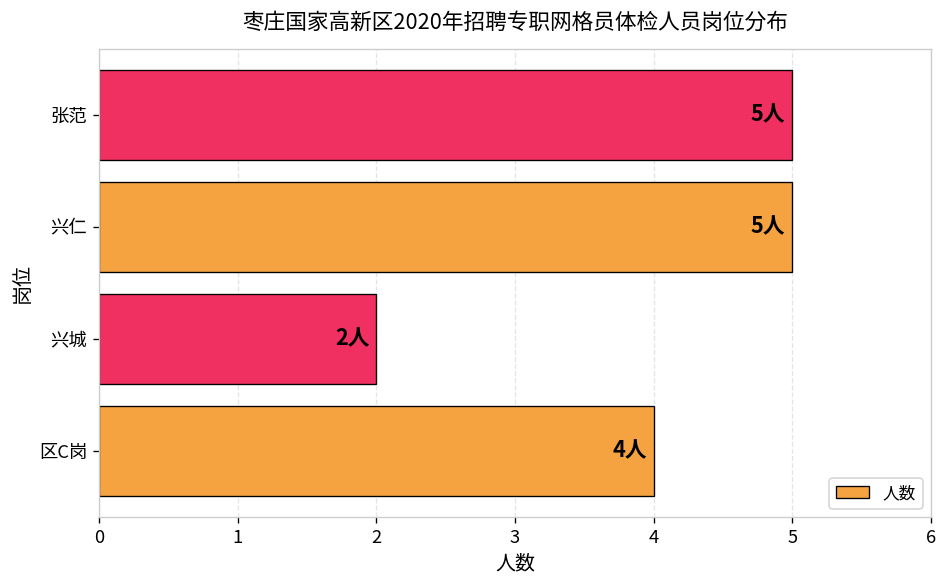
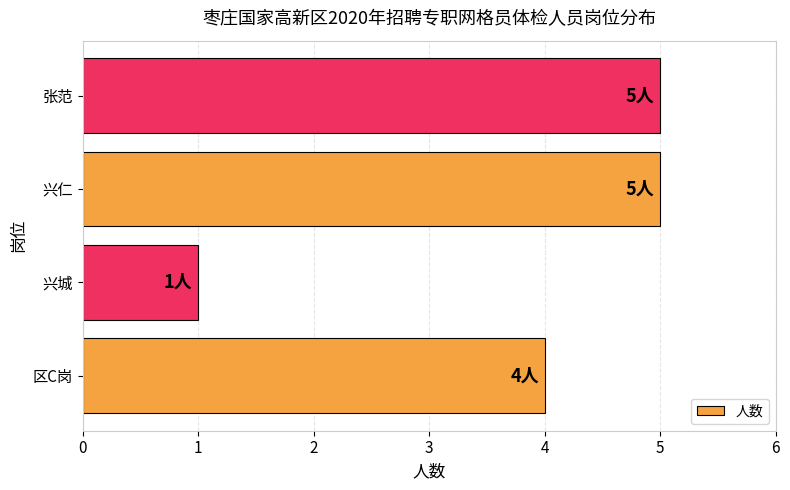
  {
    "张范": "5人",
    "兴仁": "5人",
-   "兴城": "2人",
+   "兴城": "1人",
    "区C岗": "4人"
  }
